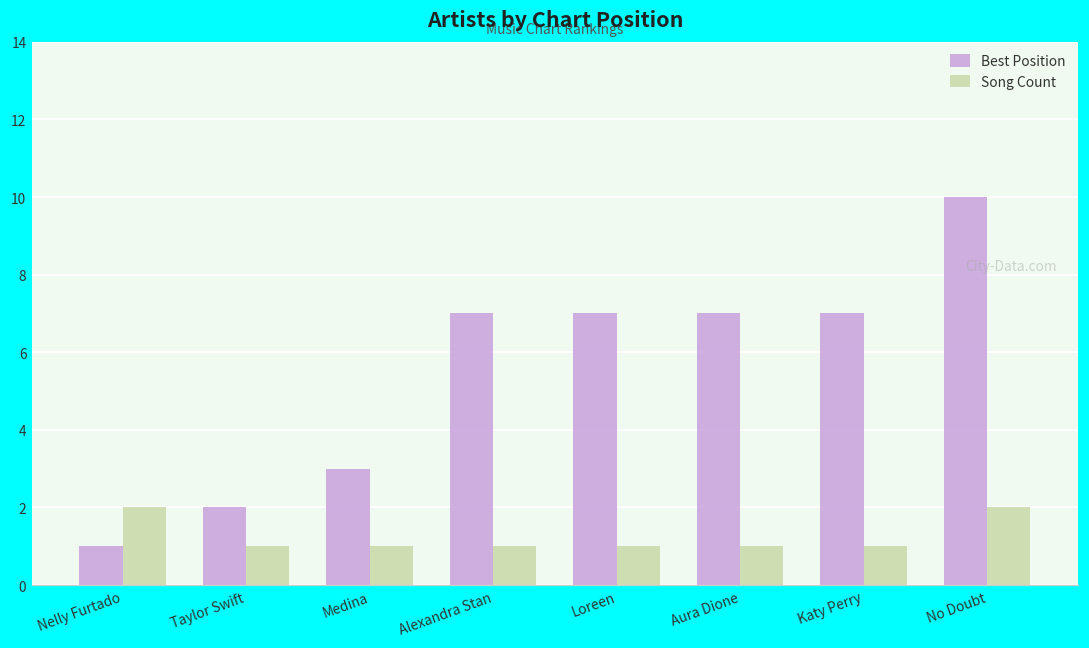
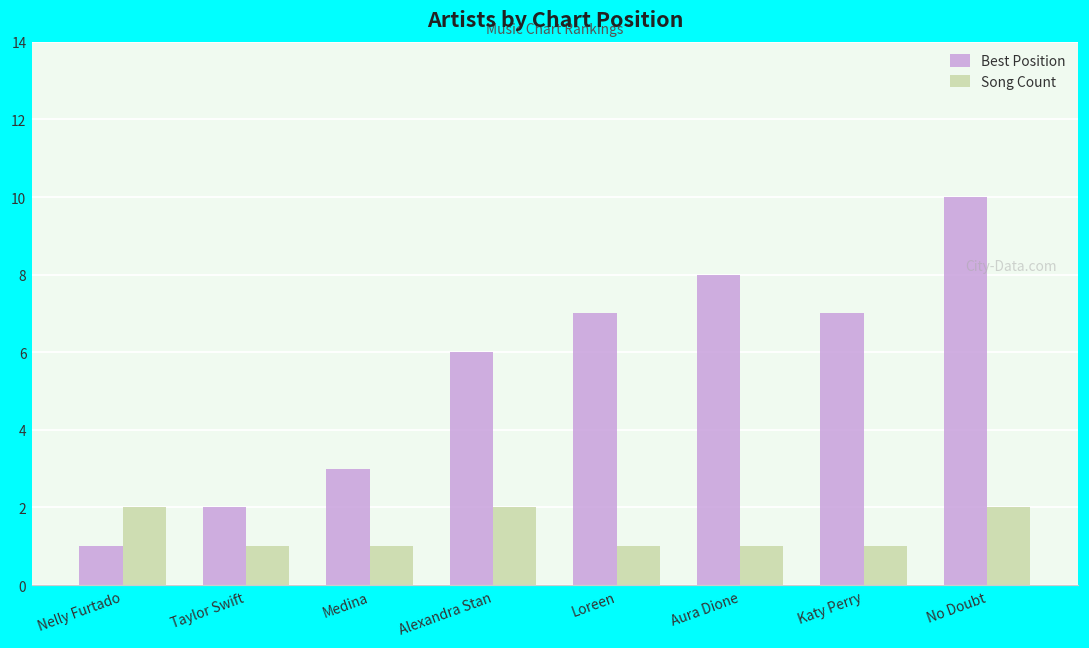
  {
    "Best Position": {
      "Nelly Furtado": 1,
      "Taylor Swift": 2,
      "Medina": 3,
-     "Alexandra Stan": 7,
+     "Alexandra Stan": 6,
      "Loreen": 7,
-     "Aura Dione": 7,
+     "Aura Dione": 8,
      "Katy Perry": 7,
      "No Doubt": 10
    },
    "Song Count": {
      "Nelly Furtado": 2,
      "Taylor Swift": 1,
      "Medina": 1,
-     "Alexandra Stan": 1,
+     "Alexandra Stan": 2,
      "Loreen": 1,
      "Aura Dione": 1,
      "Katy Perry": 1,
      "No Doubt": 2
    }
  }
